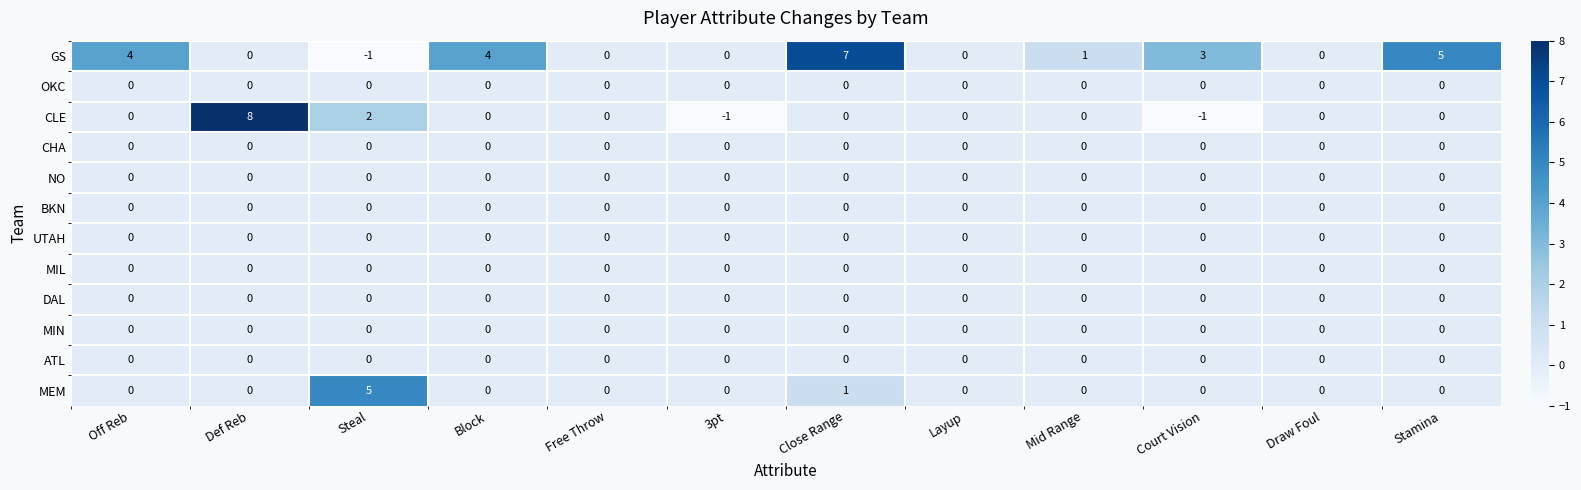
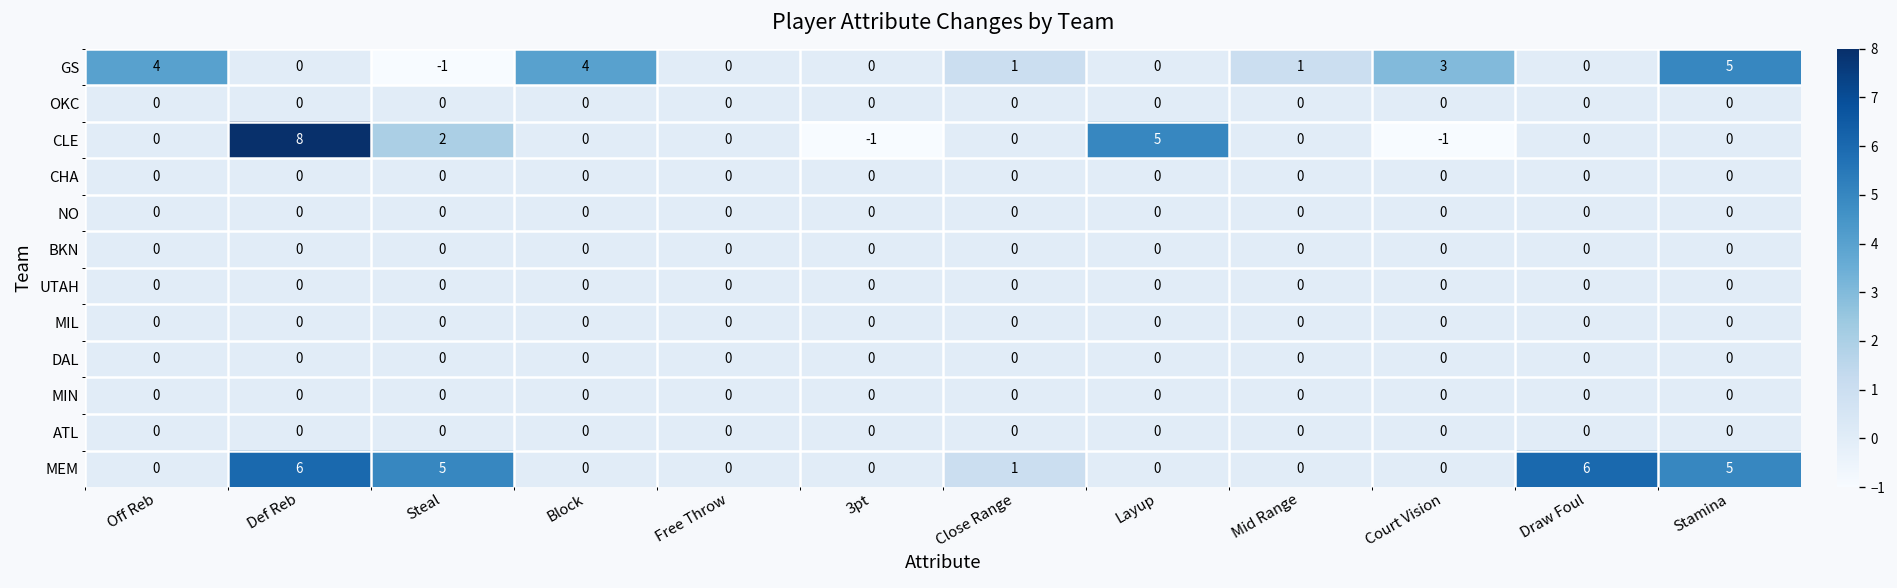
  {
    "GS": {
      "Off Reb": 4,
      "Def Reb": 0,
      "Steal": -1,
      "Block": 4,
      "Free Throw": 0,
      "3pt": 0,
-     "Close Range": 7,
+     "Close Range": 1,
      "Layup": 0,
      "Mid Range": 1,
      "Court Vision": 3,
      "Draw Foul": 0,
      "Stamina": 5
    },
    "OKC": {
      "Off Reb": 0,
      "Def Reb": 0,
      "Steal": 0,
      "Block": 0,
      "Free Throw": 0,
      "3pt": 0,
      "Close Range": 0,
      "Layup": 0,
      "Mid Range": 0,
      "Court Vision": 0,
      "Draw Foul": 0,
      "Stamina": 0
    },
    "CLE": {
      "Off Reb": 0,
      "Def Reb": 8,
      "Steal": 2,
      "Block": 0,
      "Free Throw": 0,
      "3pt": -1,
      "Close Range": 0,
-     "Layup": 0,
+     "Layup": 5,
      "Mid Range": 0,
      "Court Vision": -1,
      "Draw Foul": 0,
      "Stamina": 0
    },
    "CHA": {
      "Off Reb": 0,
      "Def Reb": 0,
      "Steal": 0,
      "Block": 0,
      "Free Throw": 0,
      "3pt": 0,
      "Close Range": 0,
      "Layup": 0,
      "Mid Range": 0,
      "Court Vision": 0,
      "Draw Foul": 0,
      "Stamina": 0
    },
    "NO": {
      "Off Reb": 0,
      "Def Reb": 0,
      "Steal": 0,
      "Block": 0,
      "Free Throw": 0,
      "3pt": 0,
      "Close Range": 0,
      "Layup": 0,
      "Mid Range": 0,
      "Court Vision": 0,
      "Draw Foul": 0,
      "Stamina": 0
    },
    "BKN": {
      "Off Reb": 0,
      "Def Reb": 0,
      "Steal": 0,
      "Block": 0,
      "Free Throw": 0,
      "3pt": 0,
      "Close Range": 0,
      "Layup": 0,
      "Mid Range": 0,
      "Court Vision": 0,
      "Draw Foul": 0,
      "Stamina": 0
    },
    "UTAH": {
      "Off Reb": 0,
      "Def Reb": 0,
      "Steal": 0,
      "Block": 0,
      "Free Throw": 0,
      "3pt": 0,
      "Close Range": 0,
      "Layup": 0,
      "Mid Range": 0,
      "Court Vision": 0,
      "Draw Foul": 0,
      "Stamina": 0
    },
    "MIL": {
      "Off Reb": 0,
      "Def Reb": 0,
      "Steal": 0,
      "Block": 0,
      "Free Throw": 0,
      "3pt": 0,
      "Close Range": 0,
      "Layup": 0,
      "Mid Range": 0,
      "Court Vision": 0,
      "Draw Foul": 0,
      "Stamina": 0
    },
    "DAL": {
      "Off Reb": 0,
      "Def Reb": 0,
      "Steal": 0,
      "Block": 0,
      "Free Throw": 0,
      "3pt": 0,
      "Close Range": 0,
      "Layup": 0,
      "Mid Range": 0,
      "Court Vision": 0,
      "Draw Foul": 0,
      "Stamina": 0
    },
    "MIN": {
      "Off Reb": 0,
      "Def Reb": 0,
      "Steal": 0,
      "Block": 0,
      "Free Throw": 0,
      "3pt": 0,
      "Close Range": 0,
      "Layup": 0,
      "Mid Range": 0,
      "Court Vision": 0,
      "Draw Foul": 0,
      "Stamina": 0
    },
    "ATL": {
      "Off Reb": 0,
      "Def Reb": 0,
      "Steal": 0,
      "Block": 0,
      "Free Throw": 0,
      "3pt": 0,
      "Close Range": 0,
      "Layup": 0,
      "Mid Range": 0,
      "Court Vision": 0,
      "Draw Foul": 0,
      "Stamina": 0
    },
    "MEM": {
      "Off Reb": 0,
-     "Def Reb": 0,
+     "Def Reb": 6,
      "Steal": 5,
      "Block": 0,
      "Free Throw": 0,
      "3pt": 0,
      "Close Range": 1,
      "Layup": 0,
      "Mid Range": 0,
      "Court Vision": 0,
-     "Draw Foul": 0,
-     "Stamina": 0
+     "Draw Foul": 6,
+     "Stamina": 5
    }
  }
